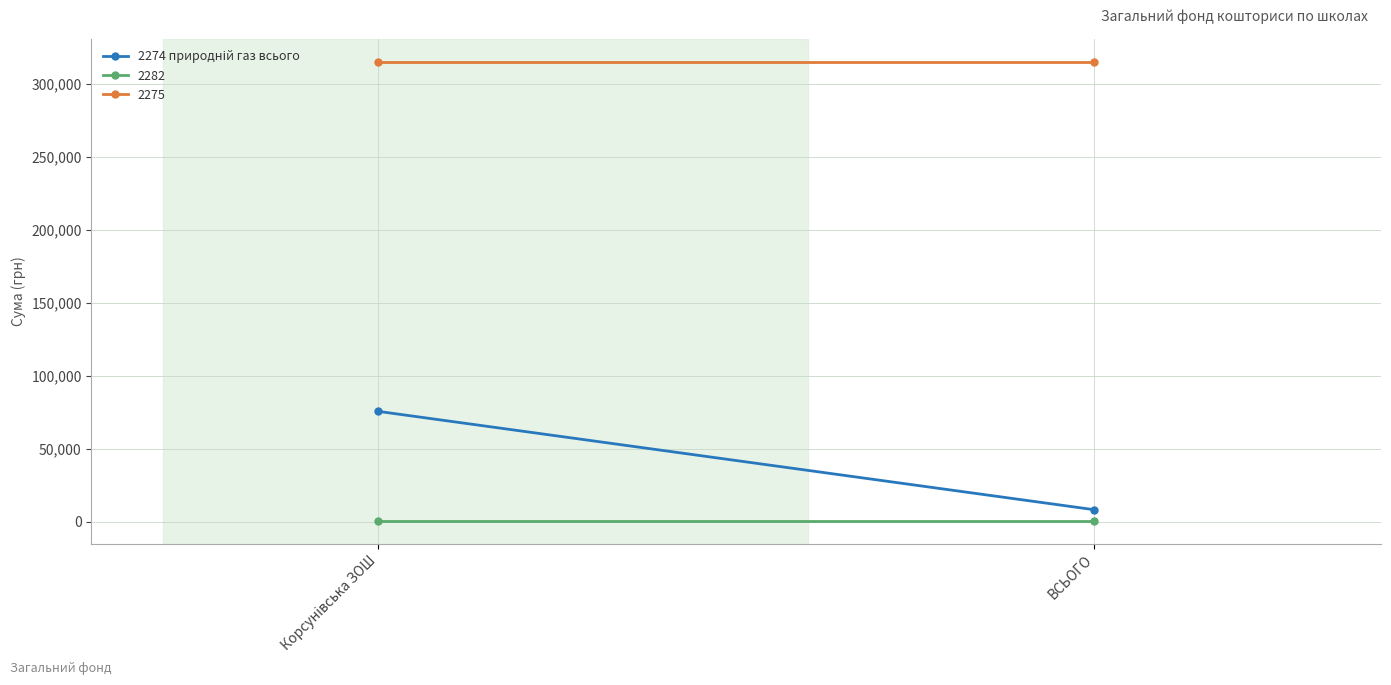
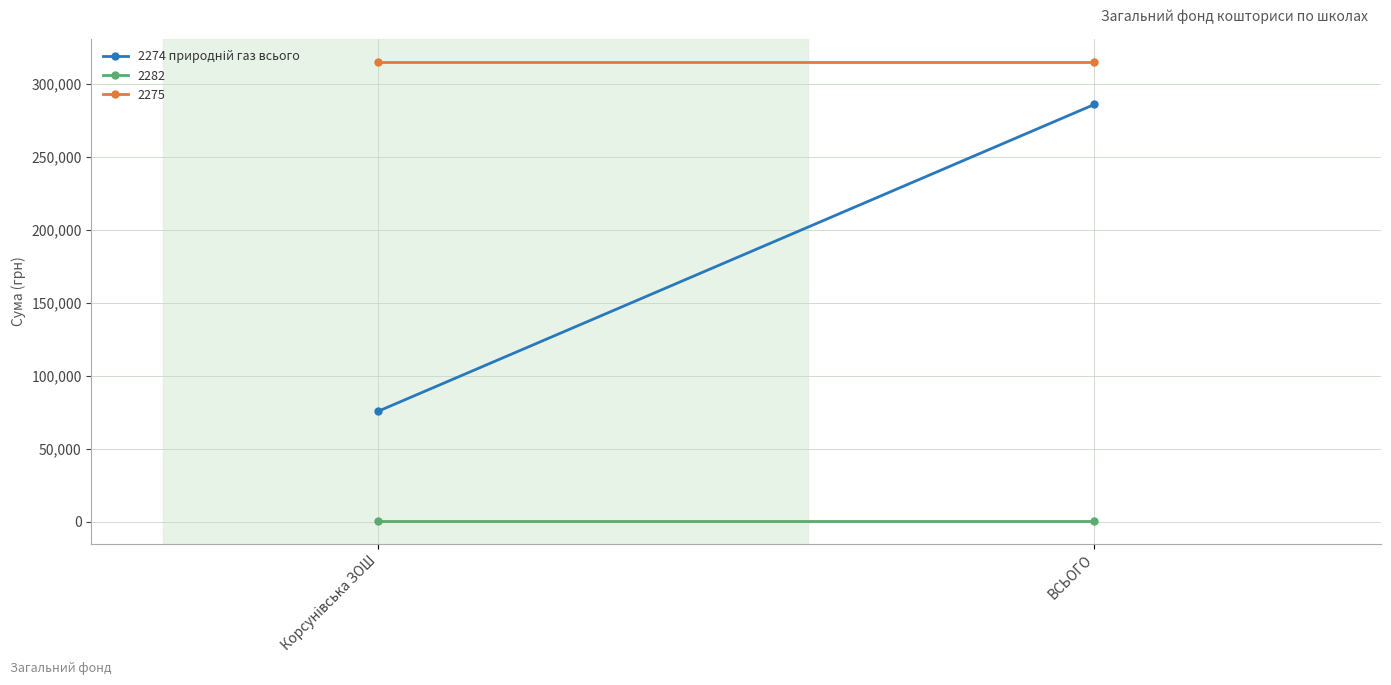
  {
    "2274 природній газ всього": {
      "Корсунівська ЗОШ": "76,000",
-     "ВСЬОГО": "8,000"
+     "ВСЬОГО": "286,000"
    },
    "2282": {
      "Корсунівська ЗОШ": "1,000",
      "ВСЬОГО": "1,000"
    },
    "2275": {
      "Корсунівська ЗОШ": "315,000",
      "ВСЬОГО": "315,000"
    }
  }
